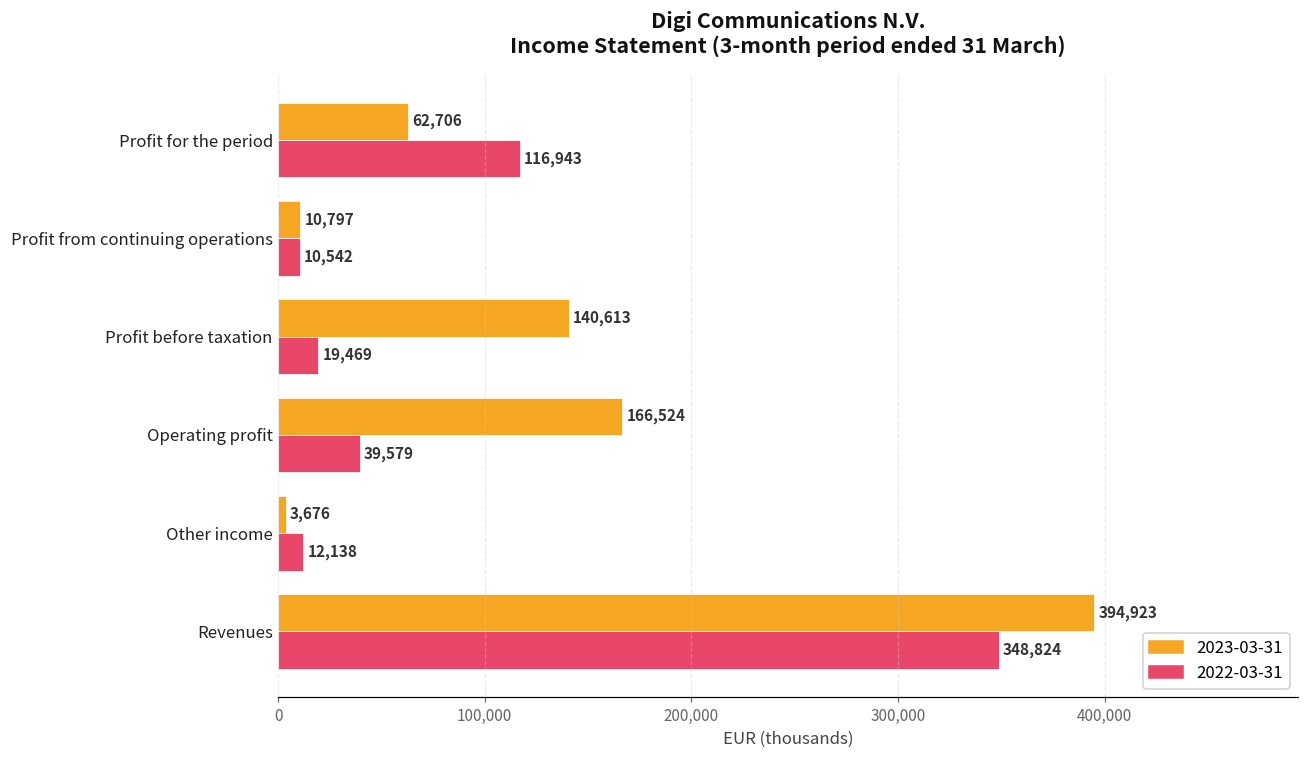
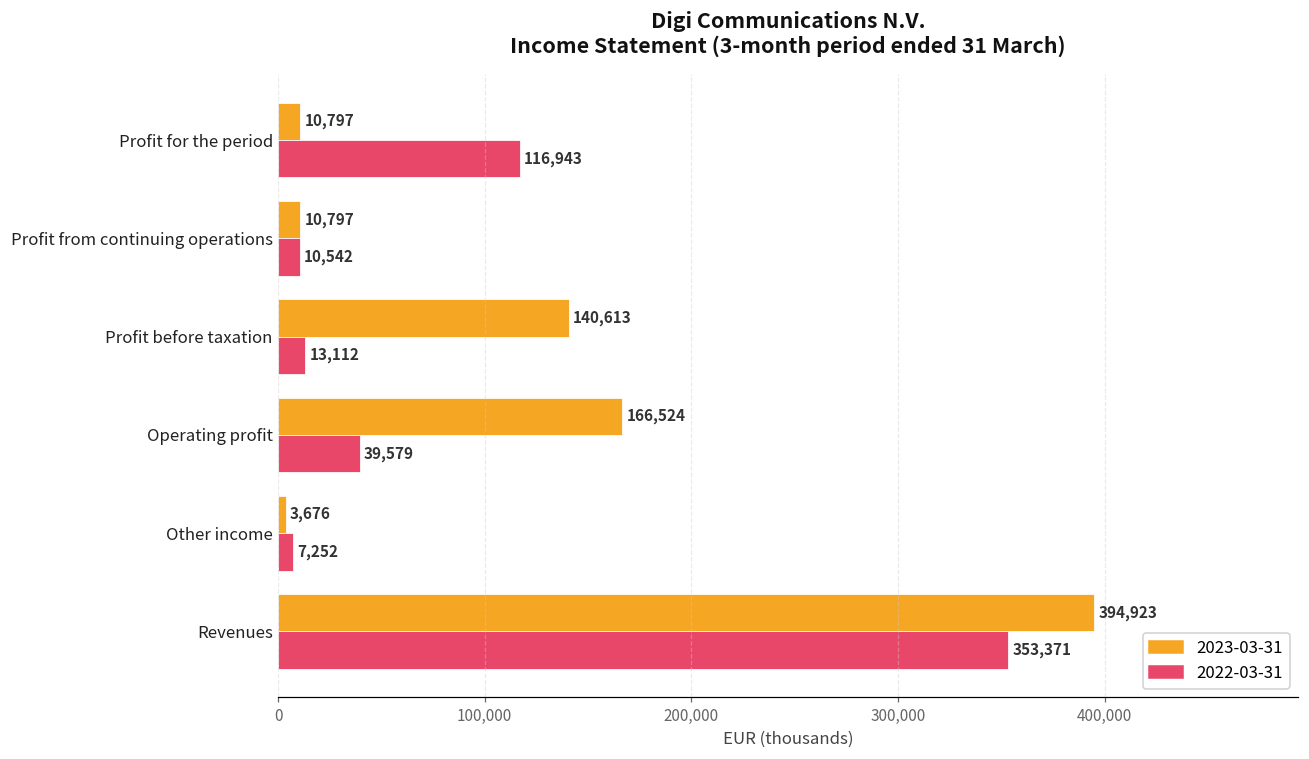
  {
    "2023-03-31": {
-     "Profit for the period": "62,706",
+     "Profit for the period": "10,797",
      "Profit from continuing operations": "10,797",
      "Profit before taxation": "140,613",
      "Operating profit": "166,524",
      "Other income": "3,676",
      "Revenues": "394,923"
    },
    "2022-03-31": {
      "Profit for the period": "116,943",
      "Profit from continuing operations": "10,542",
-     "Profit before taxation": "19,469",
+     "Profit before taxation": "13,112",
      "Operating profit": "39,579",
-     "Other income": "12,138",
-     "Revenues": "348,824"
+     "Other income": "7,252",
+     "Revenues": "353,371"
    }
  }
